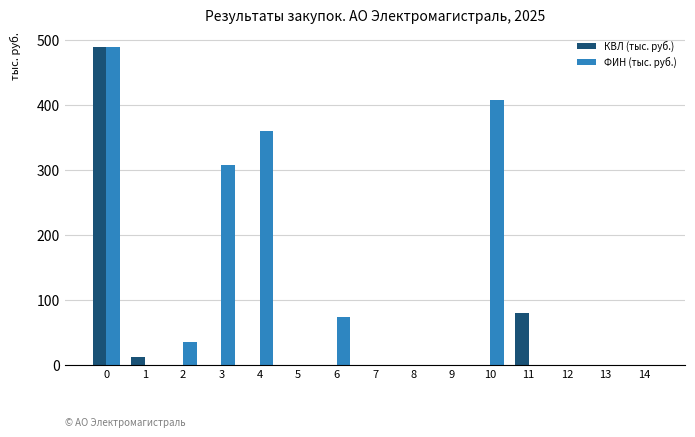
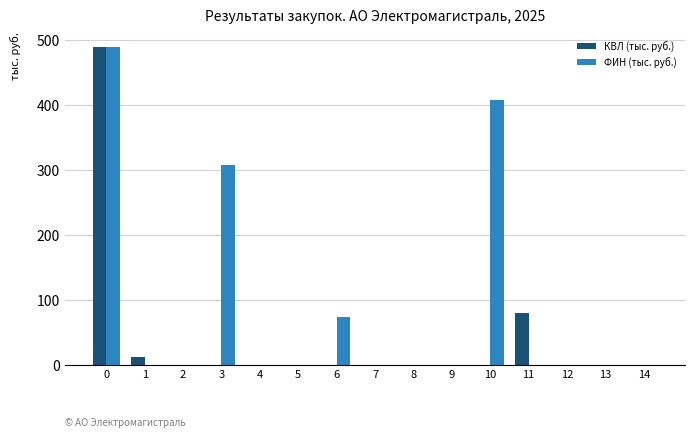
  {
    "КВЛ (тыс. руб.)": {
      "0": 490,
      "1": 10,
      "2": 0,
      "3": 0,
      "4": 0,
      "5": 0,
      "6": 0,
      "7": 0,
      "8": 0,
      "9": 0,
      "10": 0,
      "11": 80,
      "12": 0,
      "13": 0,
      "14": 0
    },
    "ФИН (тыс. руб.)": {
      "0": 490,
      "1": 0,
-     "2": 40,
+     "2": 0,
      "3": 310,
-     "4": 360,
+     "4": 0,
      "5": 0,
      "6": 70,
      "7": 0,
      "8": 0,
      "9": 0,
      "10": 410,
      "11": 0,
      "12": 0,
      "13": 0,
      "14": 0
    }
  }
